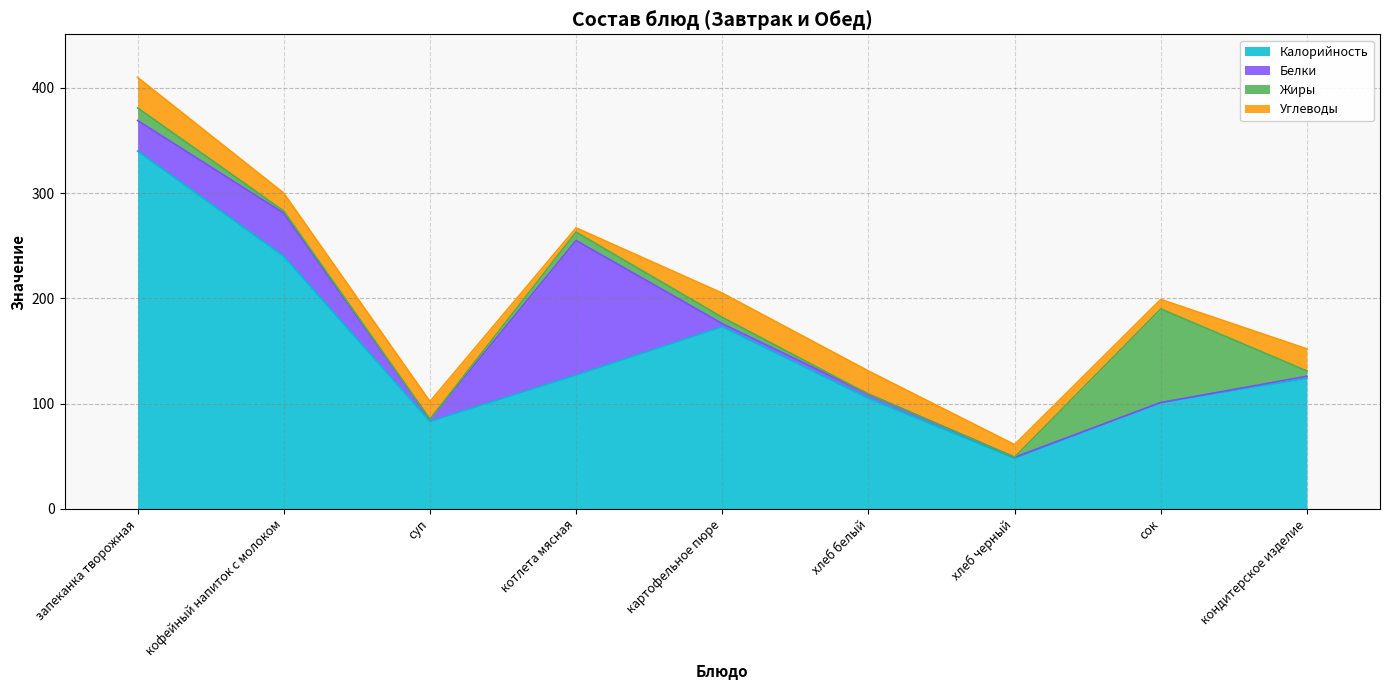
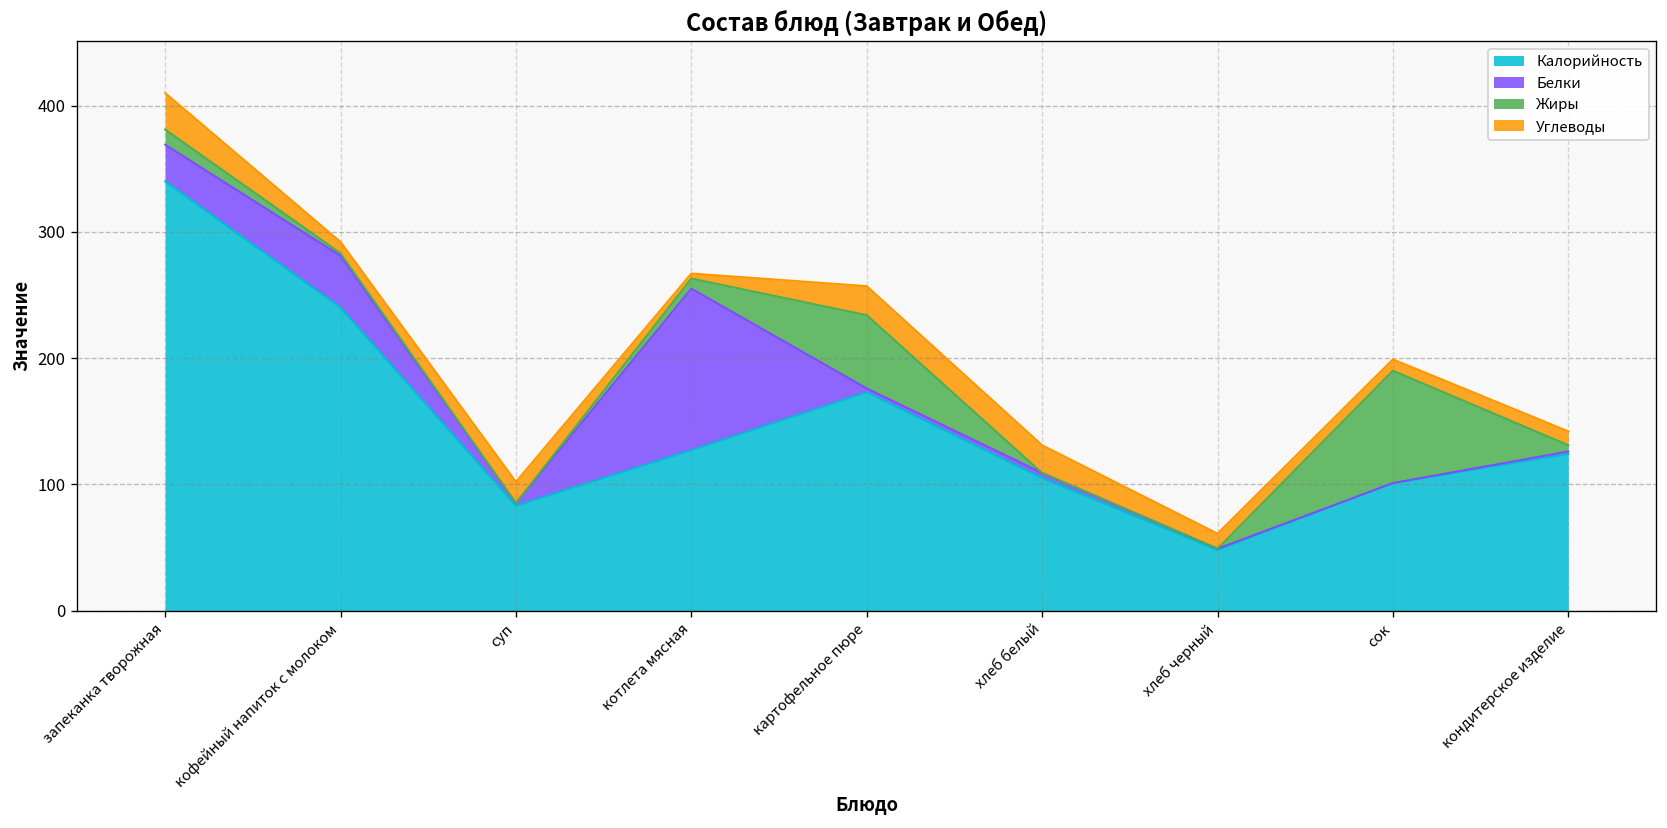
  {
    "Калорийность": {
      "запеканка творожная": 340,
      "кофейный напиток с молоком": 240,
      "котлета мясная": 127,
      "картофельное пюре": 173,
      "хлеб белый": 105
    },
    "Белки": {
      "запеканка творожная": 29,
      "котлета мясная": 128,
      "картофельное пюре": 3
    },
    "Жиры": {
      "запеканка творожная": 12,
      "котлета мясная": 8,
-     "картофельное пюре": 6,
+     "картофельное пюре": 58,
      "сок": 89,
      "кондитерское изделие": 5
    },
    "Углеводы": {
      "запеканка творожная": 29,
-     "кофейный напиток с молоком": 17,
+     "кофейный напиток с молоком": 9,
      "суп": 17,
      "котлета мясная": 4,
      "картофельное пюре": 23,
      "хлеб белый": 22,
      "хлеб черный": 12,
      "сок": 9,
-     "кондитерское изделие": 21
+     "кондитерское изделие": 11
    }
  }
